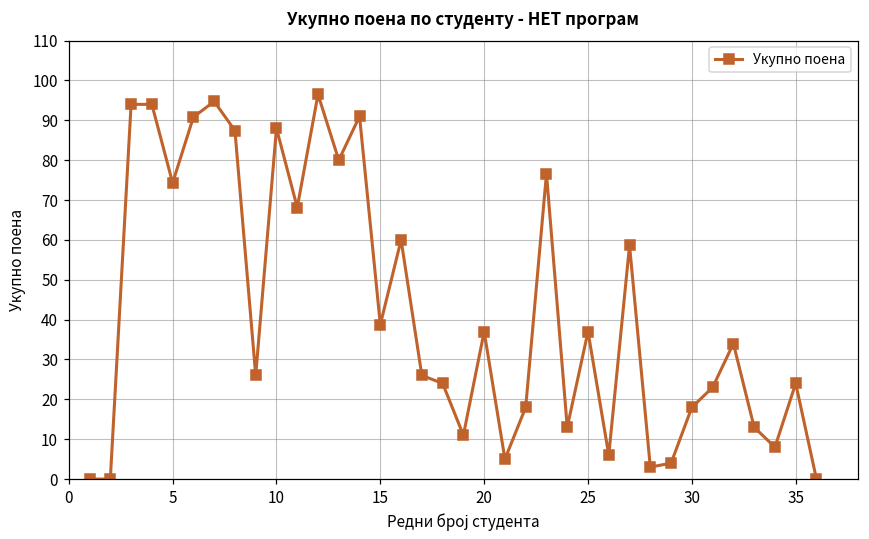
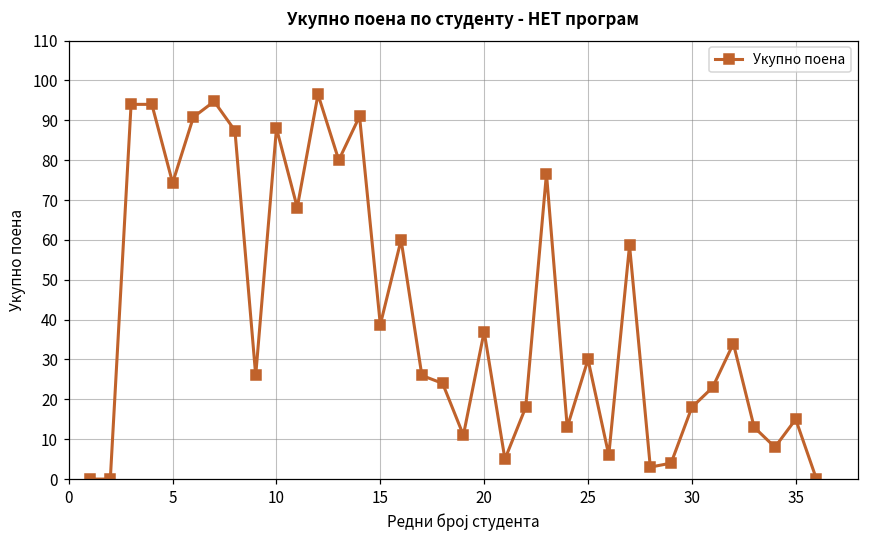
  {
    "5": 74,
    "10": 88,
    "15": 39,
    "20": 37,
-   "25": 37,
+   "25": 30,
    "30": 18,
-   "35": 24
+   "35": 15
  }
